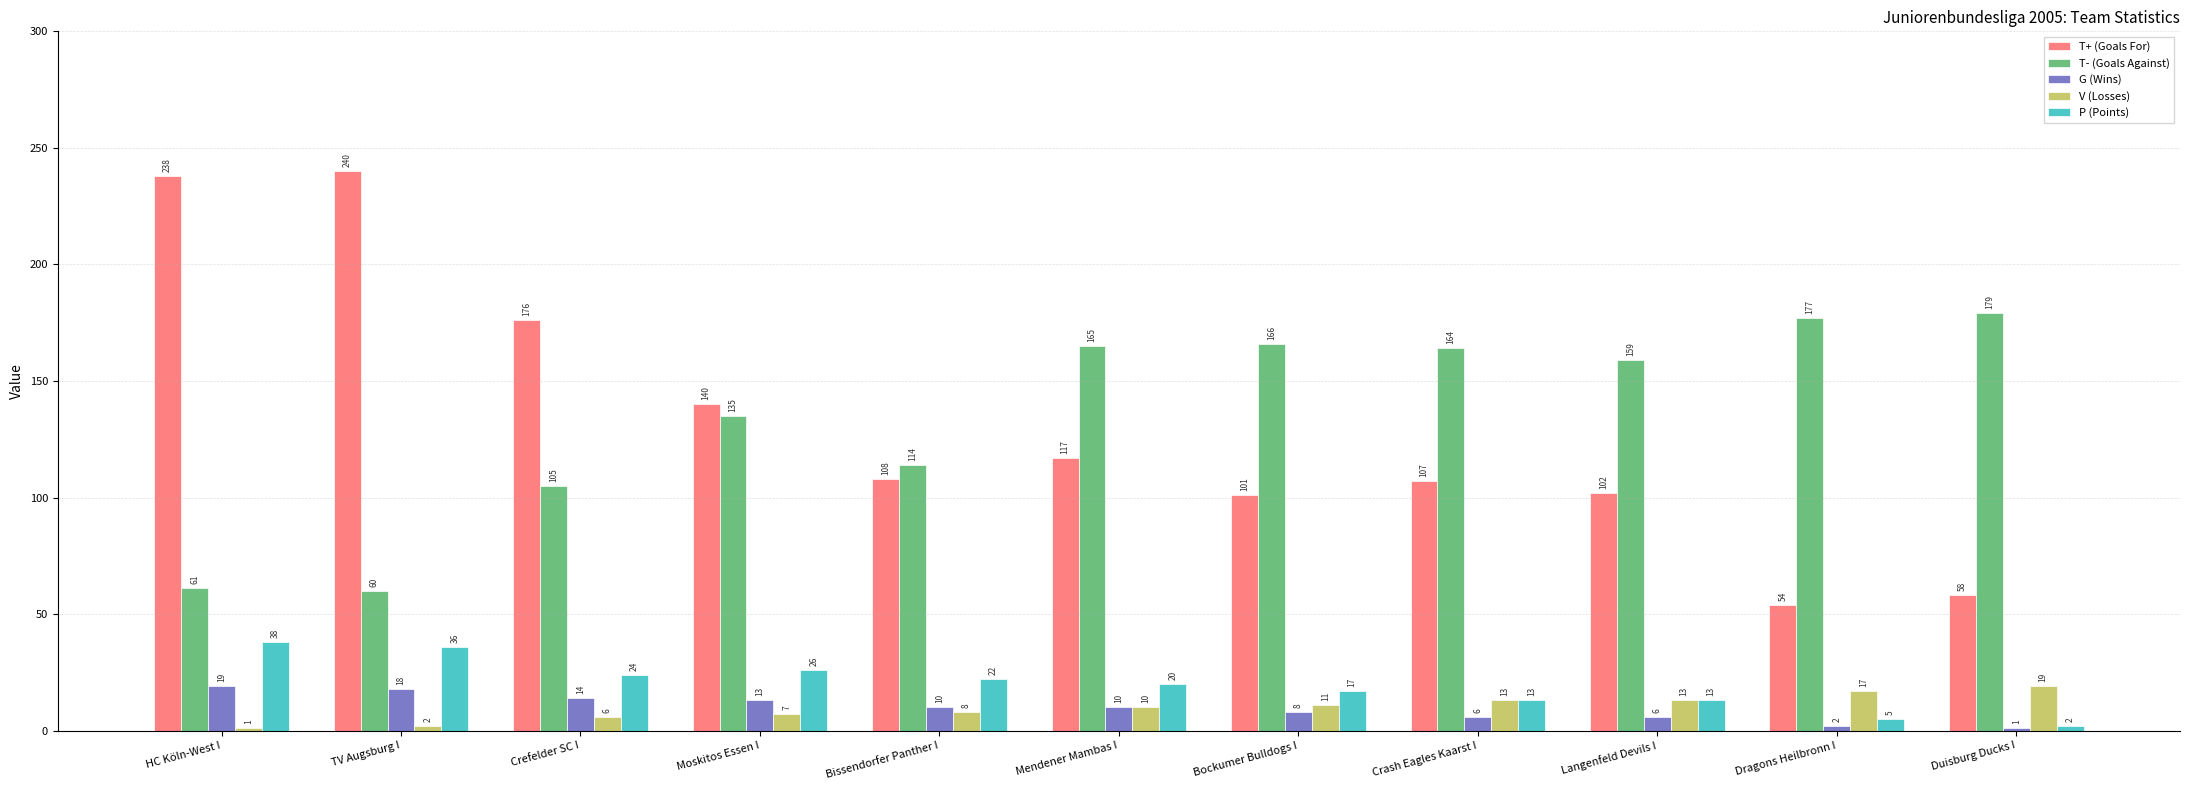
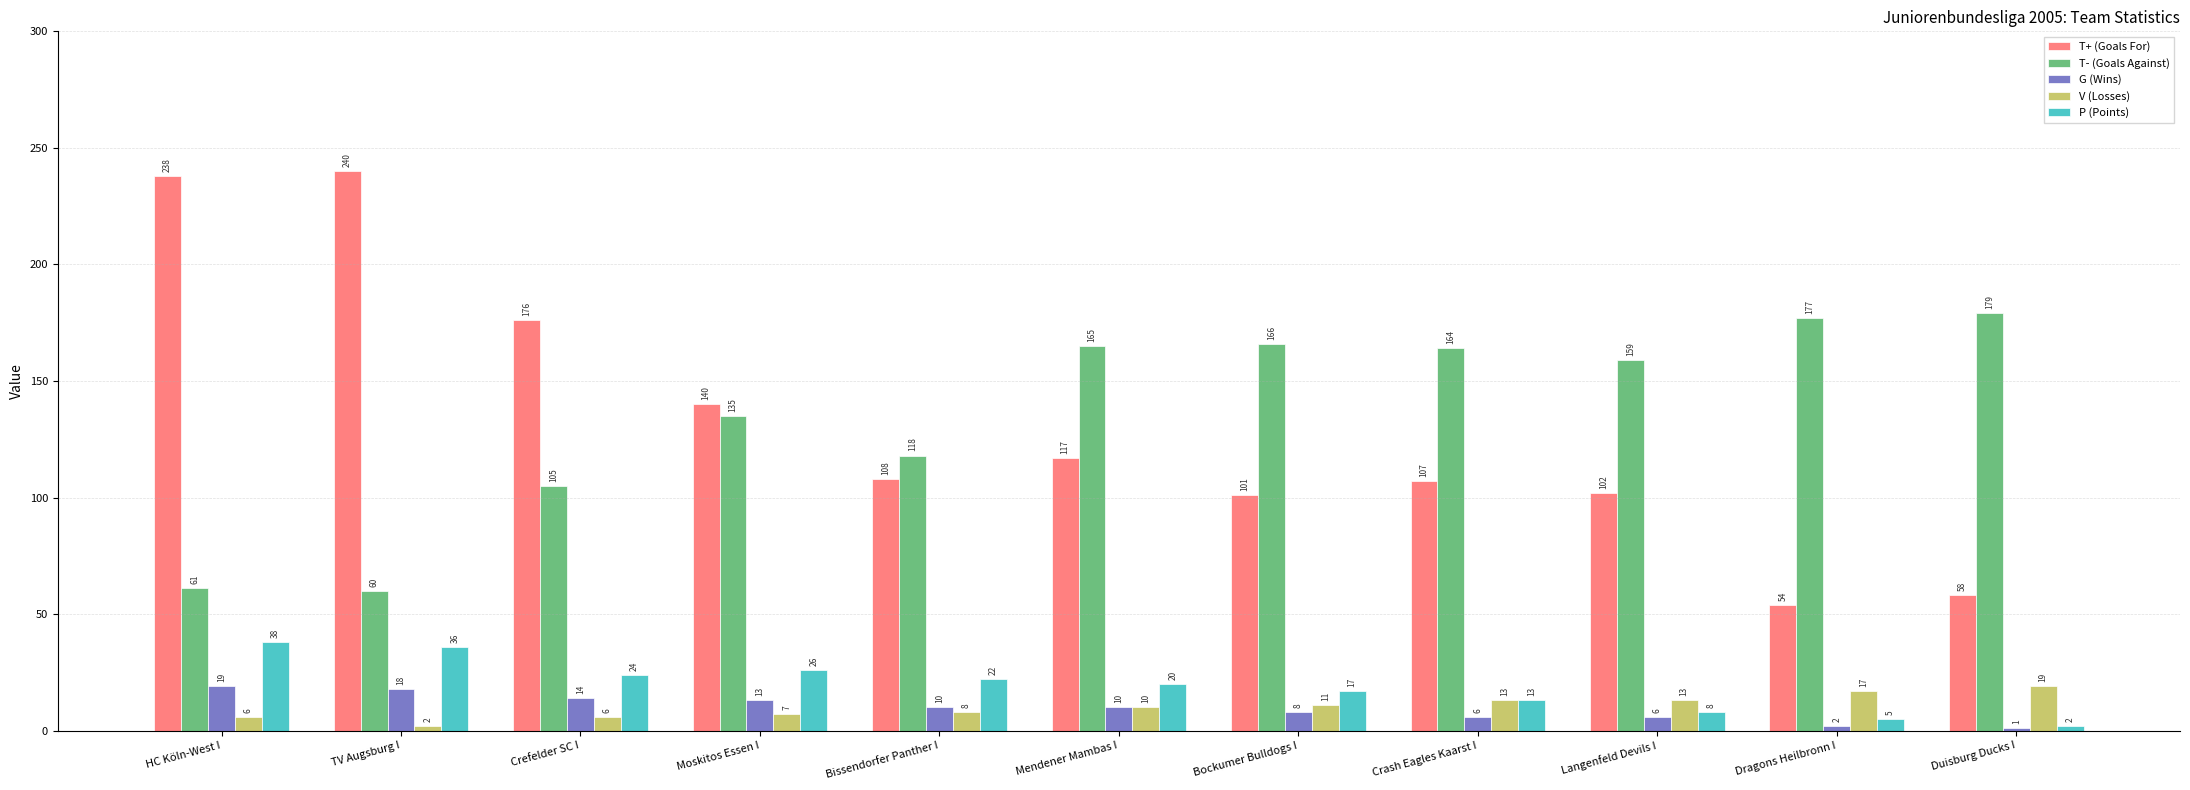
  {
    "T+ (Goals For)": {
      "HC Köln-West I": 238,
      "TV Augsburg I": 240,
      "Crefelder SC I": 176,
      "Moskitos Essen I": 140,
      "Bissendorfer Panther I": 108,
      "Mendener Mambas I": 117,
      "Bockumer Bulldogs I": 101,
      "Crash Eagles Kaarst I": 107,
      "Langenfeld Devils I": 102,
      "Dragons Heilbronn I": 54,
      "Duisburg Ducks I": 58
    },
    "T- (Goals Against)": {
      "HC Köln-West I": 61,
      "TV Augsburg I": 60,
      "Crefelder SC I": 105,
      "Moskitos Essen I": 135,
-     "Bissendorfer Panther I": 114,
+     "Bissendorfer Panther I": 118,
      "Mendener Mambas I": 165,
      "Bockumer Bulldogs I": 166,
      "Crash Eagles Kaarst I": 164,
      "Langenfeld Devils I": 159,
      "Dragons Heilbronn I": 177,
      "Duisburg Ducks I": 179
    },
    "G (Wins)": {
      "HC Köln-West I": 19,
      "TV Augsburg I": 18,
      "Crefelder SC I": 14,
      "Moskitos Essen I": 13,
      "Bissendorfer Panther I": 10,
      "Mendener Mambas I": 10,
      "Bockumer Bulldogs I": 8,
      "Crash Eagles Kaarst I": 6,
      "Langenfeld Devils I": 6,
      "Dragons Heilbronn I": 2,
      "Duisburg Ducks I": 1
    },
    "V (Losses)": {
-     "HC Köln-West I": 1,
+     "HC Köln-West I": 6,
      "TV Augsburg I": 2,
      "Crefelder SC I": 6,
      "Moskitos Essen I": 7,
      "Bissendorfer Panther I": 8,
      "Mendener Mambas I": 10,
      "Bockumer Bulldogs I": 11,
      "Crash Eagles Kaarst I": 13,
      "Langenfeld Devils I": 13,
      "Dragons Heilbronn I": 17,
      "Duisburg Ducks I": 19
    },
    "P (Points)": {
      "HC Köln-West I": 38,
      "TV Augsburg I": 36,
      "Crefelder SC I": 24,
      "Moskitos Essen I": 26,
      "Bissendorfer Panther I": 22,
      "Mendener Mambas I": 20,
      "Bockumer Bulldogs I": 17,
      "Crash Eagles Kaarst I": 13,
-     "Langenfeld Devils I": 13,
+     "Langenfeld Devils I": 8,
      "Dragons Heilbronn I": 5,
      "Duisburg Ducks I": 2
    }
  }
